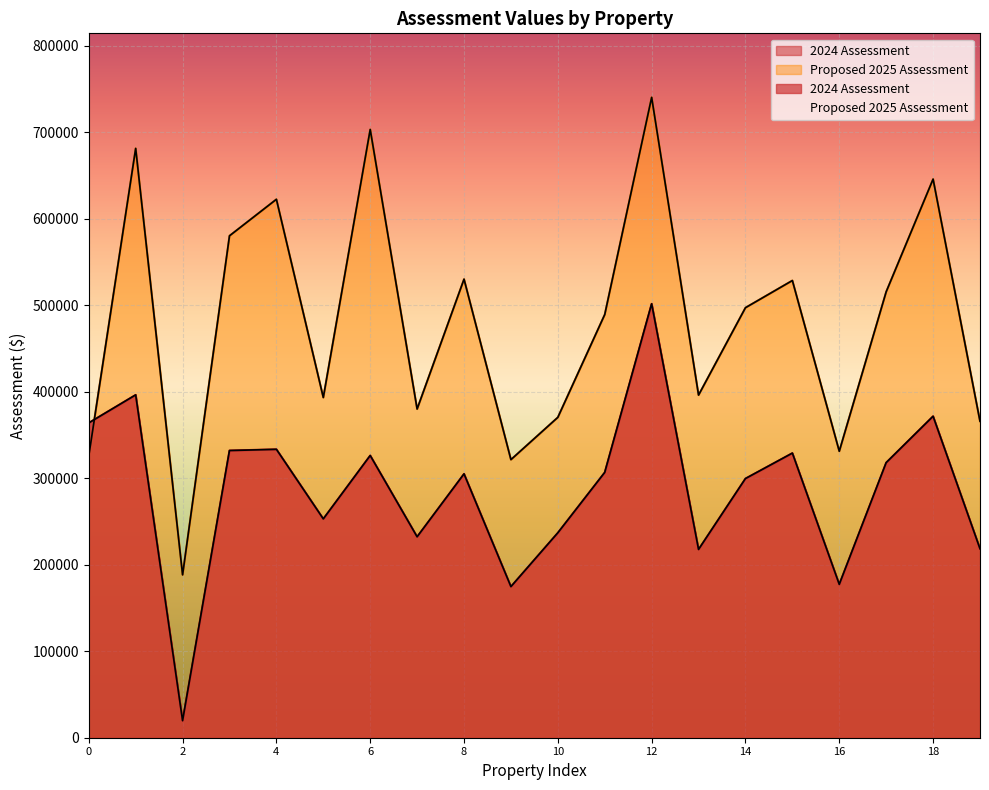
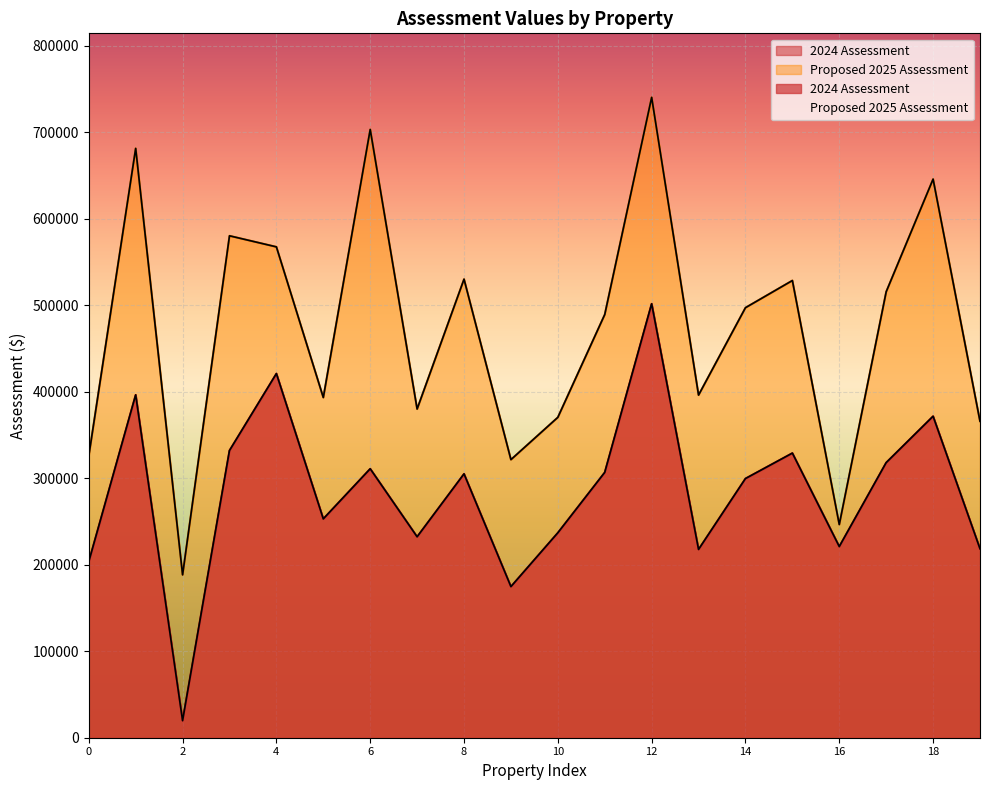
  {
    "2024 Assessment": {
-     "0": 360000,
+     "0": 200000,
      "2": 20000,
-     "4": 330000,
-     "6": 330000,
+     "4": 420000,
+     "6": 310000,
      "8": 300000,
      "10": 240000,
      "12": 500000,
      "14": 300000,
-     "16": 180000,
+     "16": 220000,
      "18": 370000
    },
    "Proposed 2025 Assessment": {
      "0": 330000,
      "2": 190000,
-     "4": 620000,
+     "4": 570000,
      "6": 700000,
      "8": 530000,
      "10": 370000,
      "12": 740000,
      "14": 500000,
-     "16": 330000,
+     "16": 250000,
      "18": 650000
    }
  }
